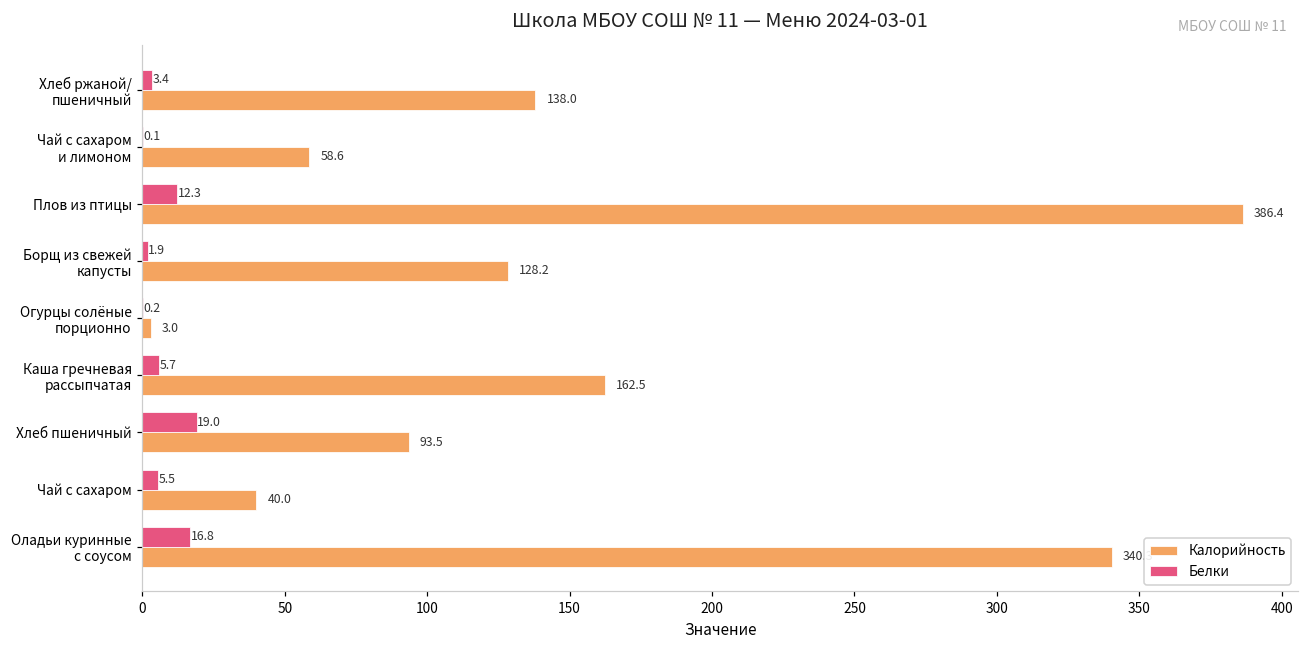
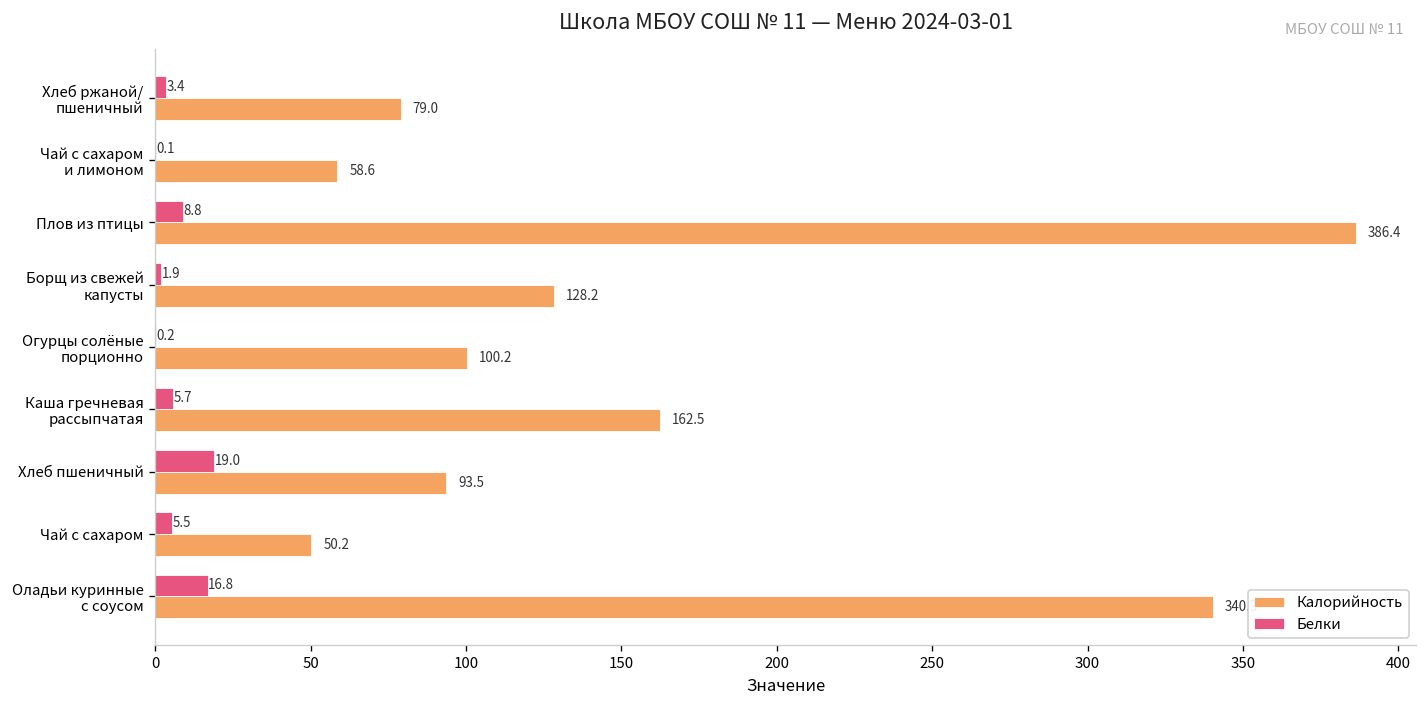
  {
    "Калорийность": {
-     "Хлеб ржаной/ пшеничный": 138.0,
+     "Хлеб ржаной/ пшеничный": 79.0,
      "Чай с сахаром и лимоном": 58.6,
      "Плов из птицы": 386.4,
      "Борщ из свежей капусты": 128.2,
-     "Огурцы солёные порционно": 3.0,
+     "Огурцы солёные порционно": 100.2,
      "Каша гречневая рассыпчатая": 162.5,
      "Хлеб пшеничный": 93.5,
-     "Чай с сахаром": 40.0
+     "Чай с сахаром": 50.2
    },
    "Белки": {
      "Хлеб ржаной/ пшеничный": 3.4,
      "Чай с сахаром и лимоном": 0.1,
-     "Плов из птицы": 12.3,
+     "Плов из птицы": 8.8,
      "Борщ из свежей капусты": 1.9,
      "Огурцы солёные порционно": 0.2,
      "Каша гречневая рассыпчатая": 5.7,
      "Хлеб пшеничный": 19.0,
      "Чай с сахаром": 5.5,
      "Оладьи куринные с соусом": 16.8
    }
  }
